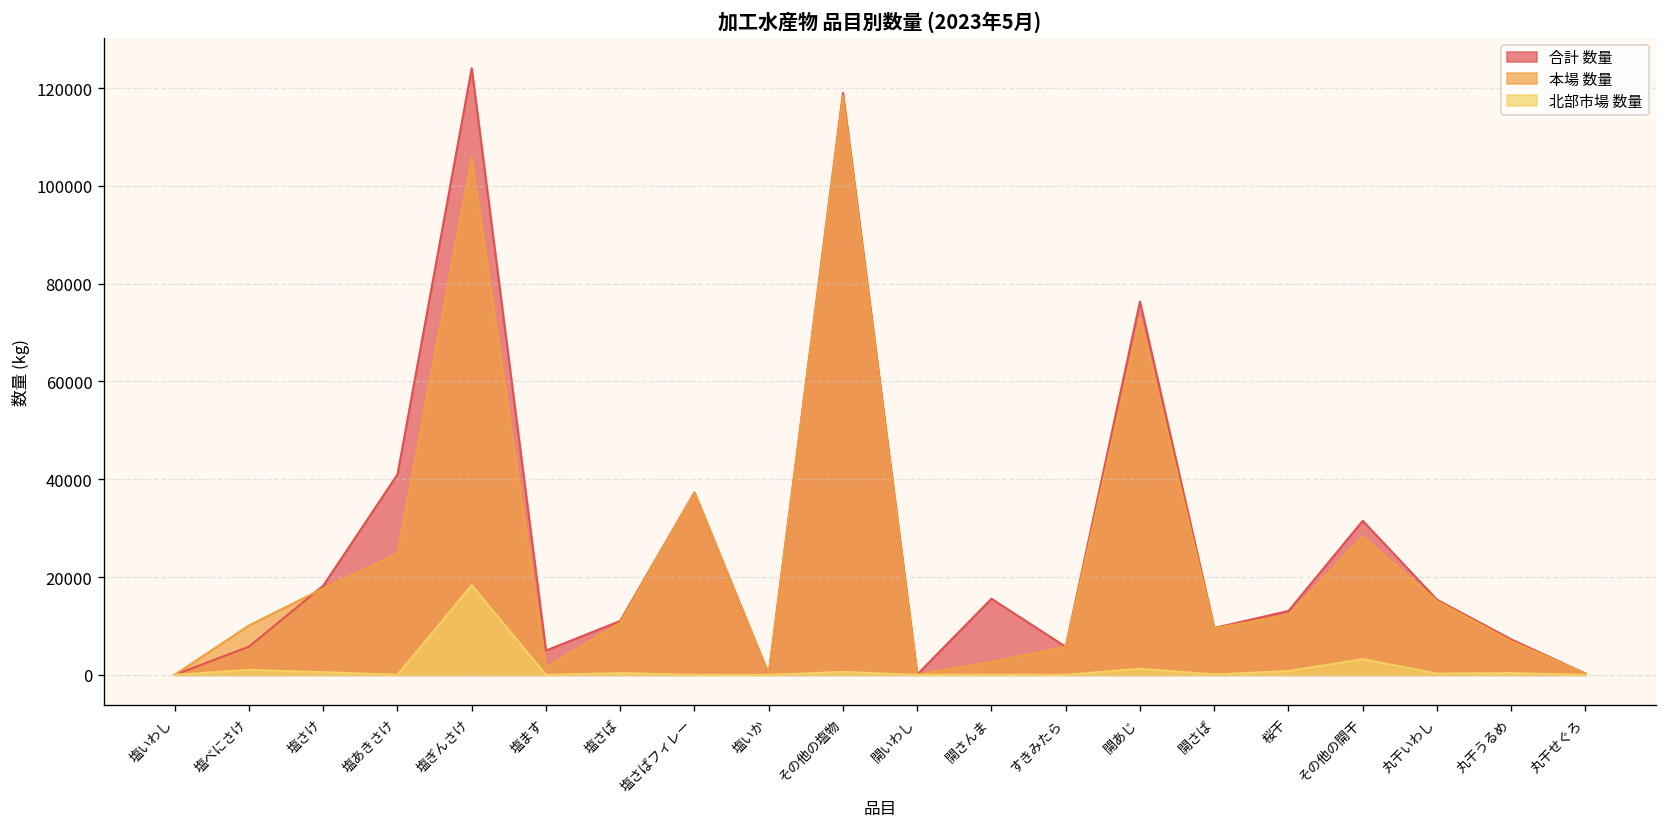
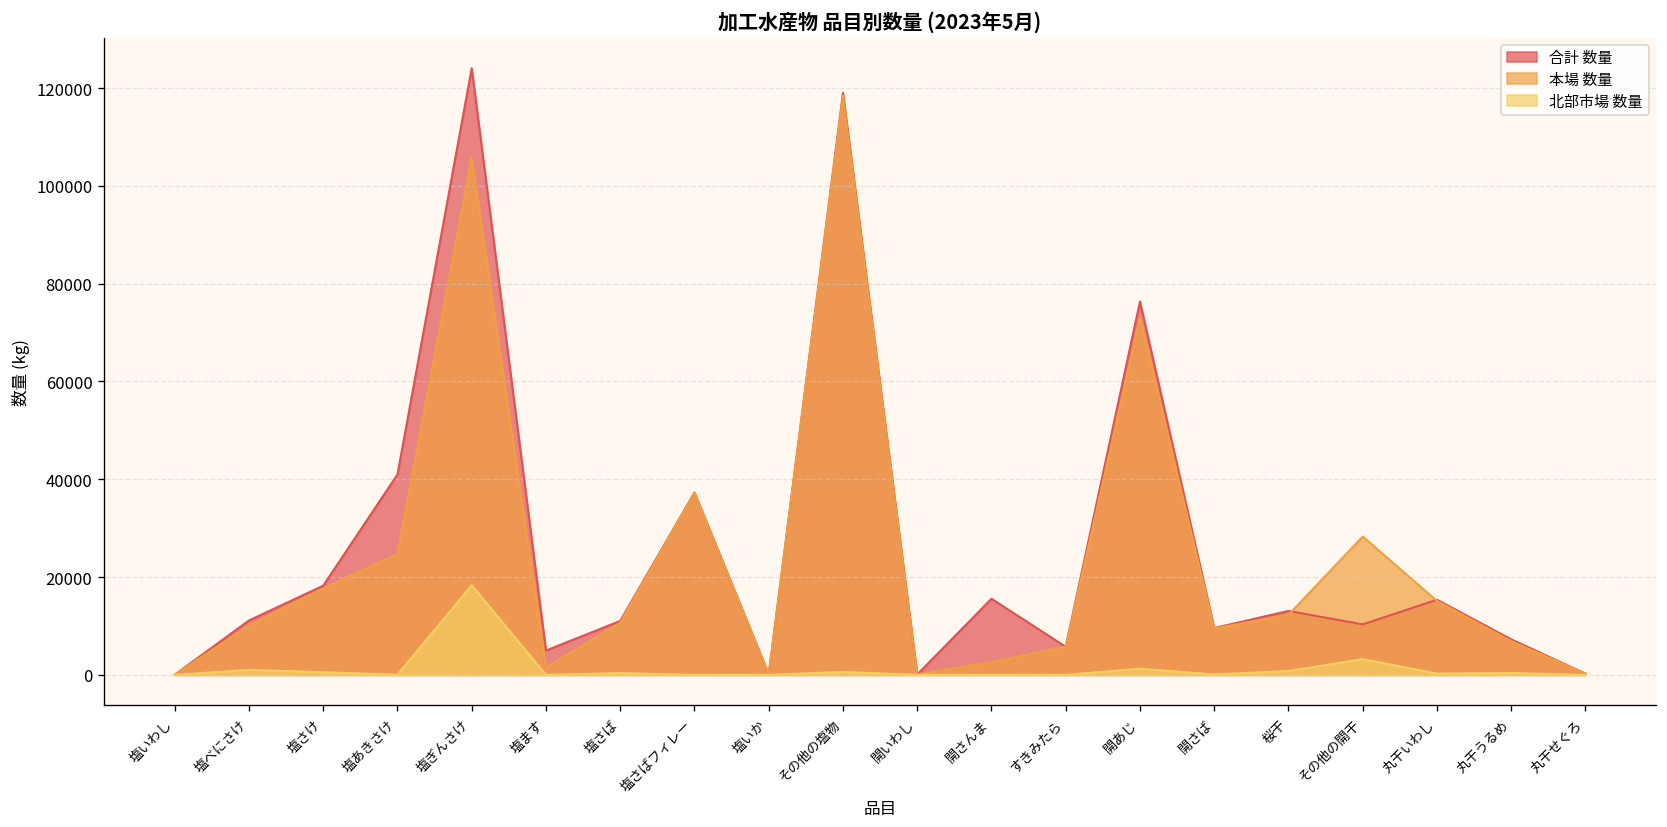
  {
    "合計 数量": {
-     "塩べにさけ": 6000,
+     "塩べにさけ": 11000,
      "塩あきさけ": 41000,
      "塩ぎんさけ": 124000,
      "塩ます": 5000,
      "開さんま": 16000,
      "開あじ": 76000,
      "桜干": 13000,
-     "その他の開干": 32000
+     "その他の開干": 10000
    }
  }
